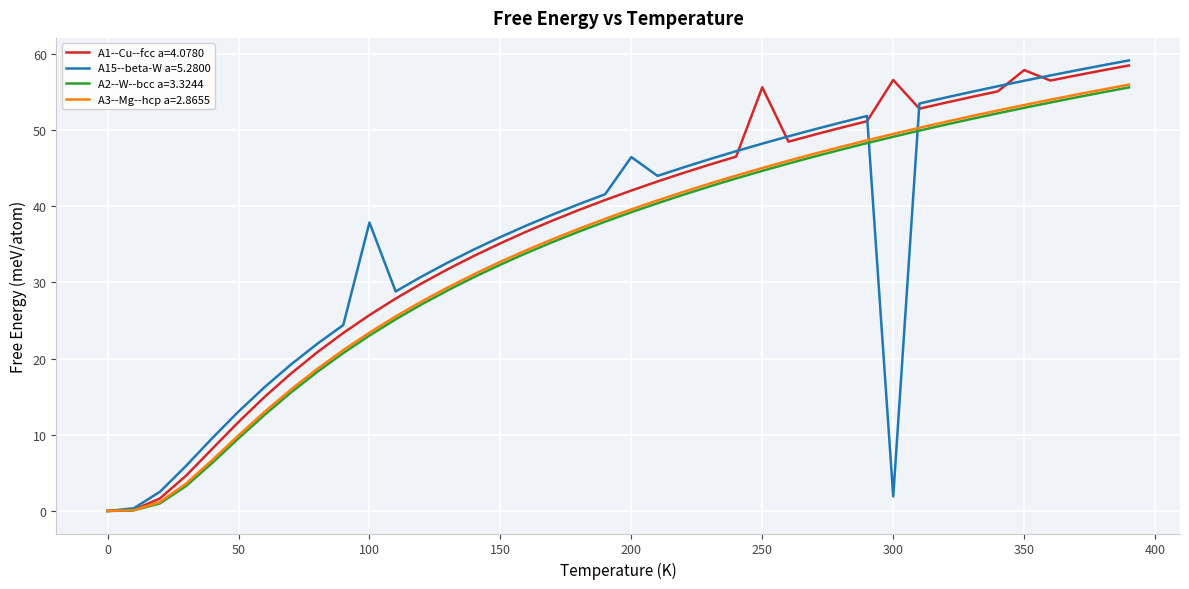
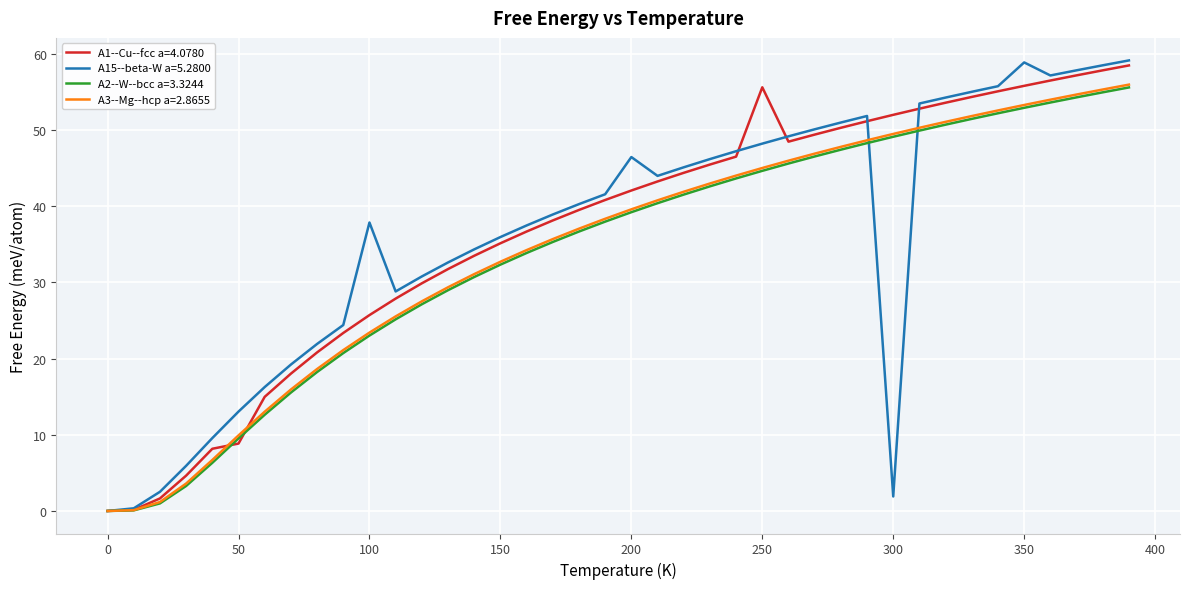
  {
    "A1--Cu--fcc a=4.0780": {
-     "50": 12,
+     "50": 9,
      "100": 26,
      "150": 35,
      "200": 42,
      "250": 56,
-     "300": 57,
-     "350": 58
+     "300": 52,
+     "350": 56
    },
    "A15--beta-W a=5.2800": {
      "50": 13,
      "100": 38,
      "150": 36,
      "200": 46,
      "250": 48,
      "300": 2,
-     "350": 56
+     "350": 59
    },
    "A2--W--bcc a=3.3244": {
      "50": 10,
      "100": 23,
      "150": 32,
      "200": 39,
      "250": 45,
      "300": 49,
      "350": 53
    },
    "A3--Mg--hcp a=2.8655": {
      "50": 10,
      "100": 23,
      "150": 33,
      "200": 40,
      "250": 45,
      "300": 49,
      "350": 53
    }
  }
